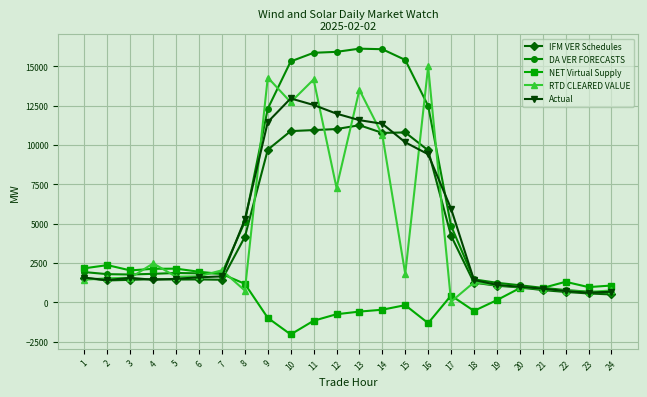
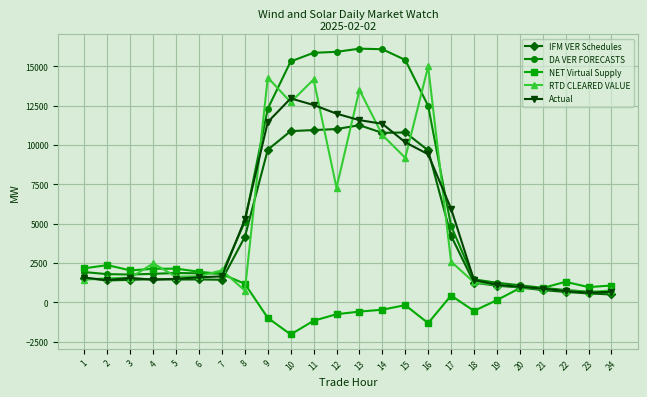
  {
    "RTD CLEARED VALUE": {
      "4": 2500,
      "7": 2000,
      "8": 800,
      "9": 14300,
      "10": 12700,
      "11": 14200,
      "12": 7300,
      "13": 13500,
-     "15": 1800,
+     "15": 9200,
      "16": 15000,
-     "17": 100
+     "17": 2600
    }
  }
